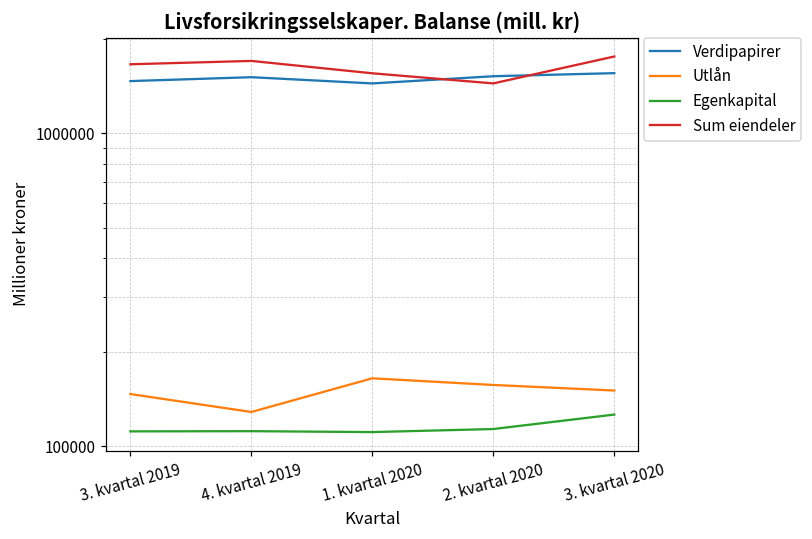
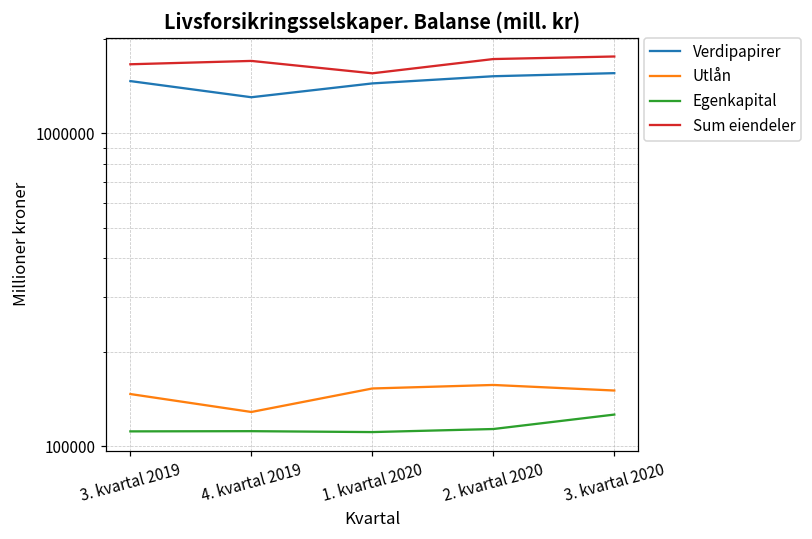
  {
    "Verdipapirer": {
      "3. kvartal 2019": 1500000,
-     "4. kvartal 2019": 1500000,
+     "4. kvartal 2019": 1300000,
      "1. kvartal 2020": 1400000,
      "2. kvartal 2020": 1500000,
      "3. kvartal 2020": 1600000
    },
    "Utlån": {
      "3. kvartal 2019": 150000,
      "4. kvartal 2019": 130000,
-     "1. kvartal 2020": 160000,
+     "1. kvartal 2020": 150000,
      "2. kvartal 2020": 160000,
      "3. kvartal 2020": 150000
    },
    "Egenkapital": {
      "3. kvartal 2019": 112000,
      "4. kvartal 2019": 112000,
      "1. kvartal 2020": 111000,
      "2. kvartal 2020": 114000,
      "3. kvartal 2020": 130000
    },
    "Sum eiendeler": {
      "3. kvartal 2019": 1700000,
      "4. kvartal 2019": 1700000,
      "1. kvartal 2020": 1600000,
-     "2. kvartal 2020": 1400000,
+     "2. kvartal 2020": 1700000,
      "3. kvartal 2020": 1800000
    }
  }
